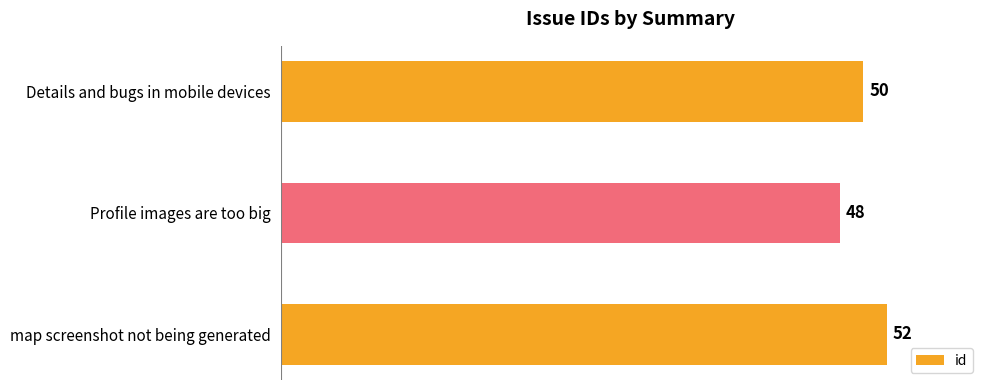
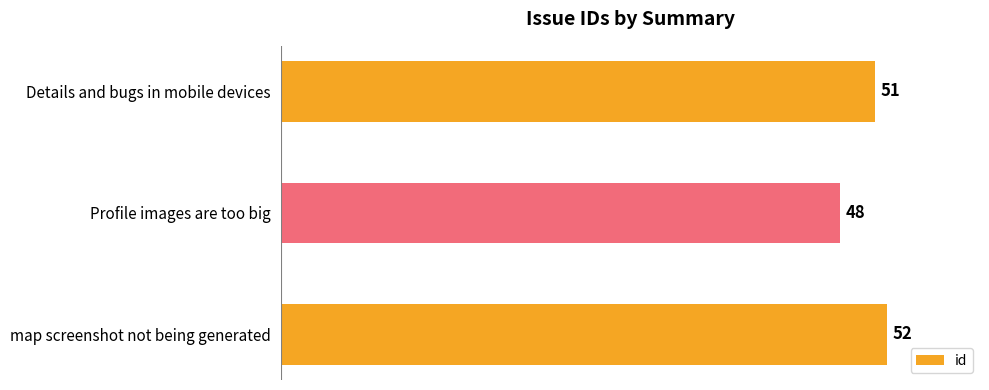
  {
-   "Details and bugs in mobile devices": 50,
+   "Details and bugs in mobile devices": 51,
    "Profile images are too big": 48,
    "map screenshot not being generated": 52
  }
